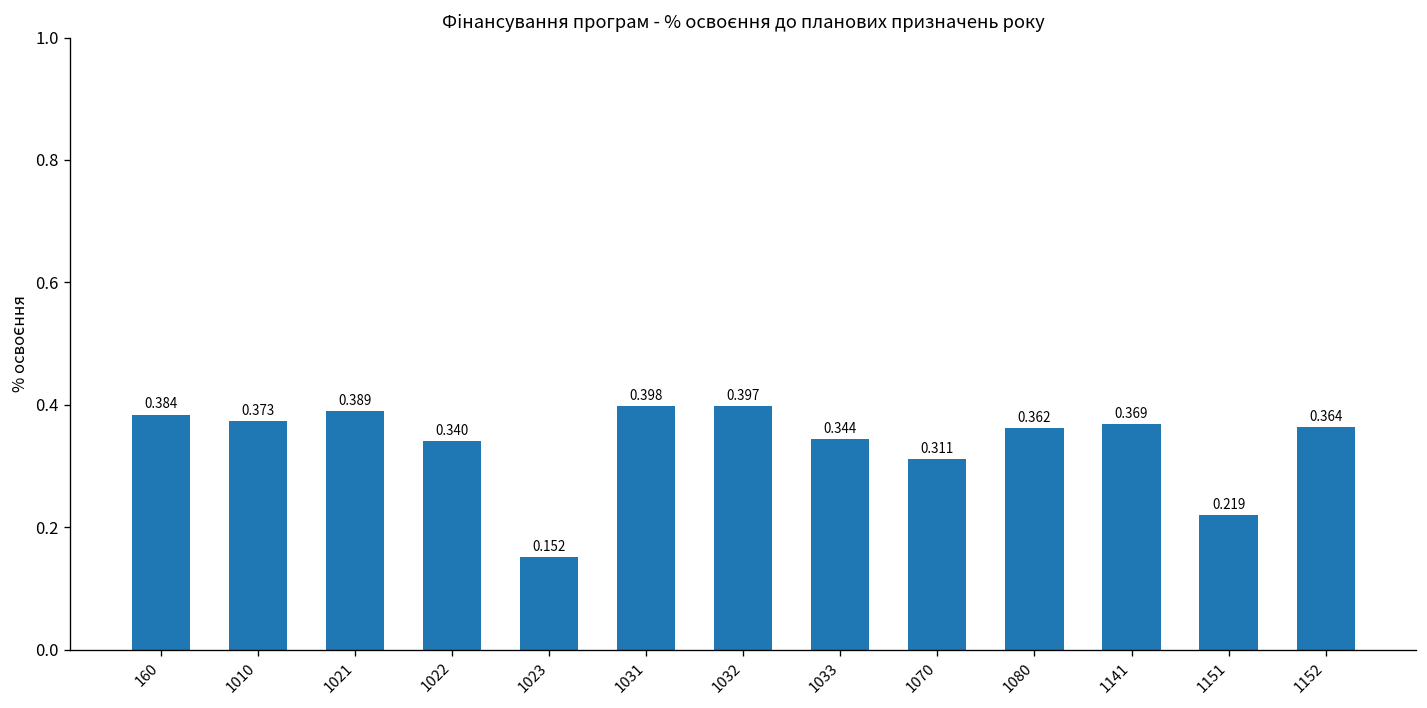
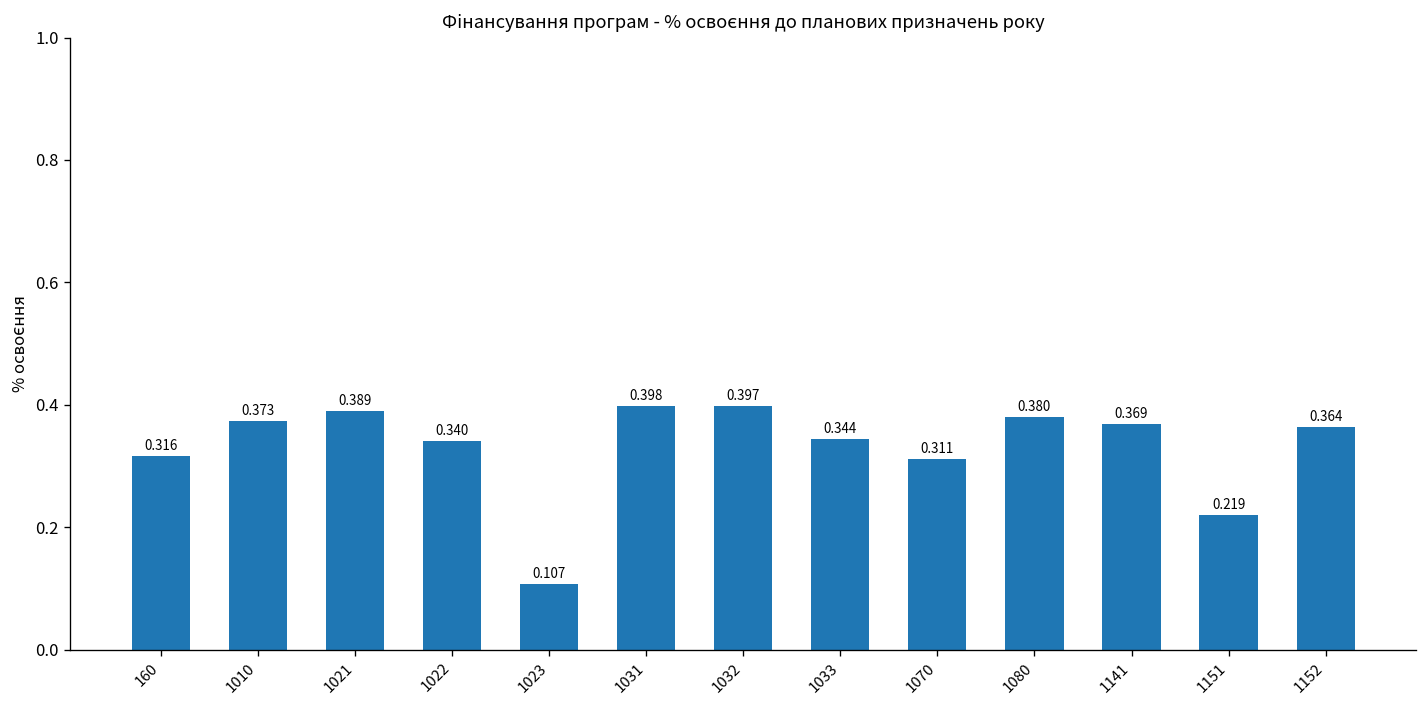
  {
-   "160": 0.384,
+   "160": 0.316,
    "1010": 0.373,
    "1021": 0.389,
    "1022": 0.340,
-   "1023": 0.152,
+   "1023": 0.107,
    "1031": 0.398,
    "1032": 0.397,
    "1033": 0.344,
    "1070": 0.311,
-   "1080": 0.362,
+   "1080": 0.380,
    "1141": 0.369,
    "1151": 0.219,
    "1152": 0.364
  }
